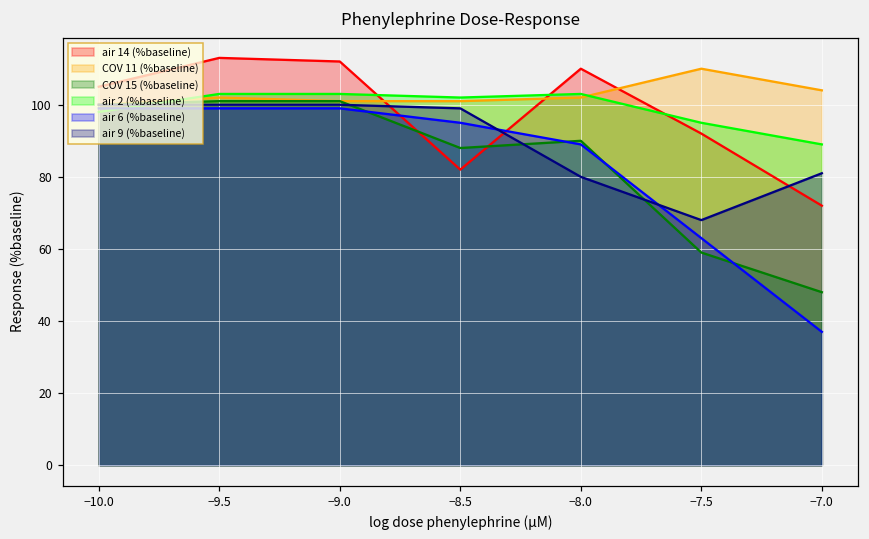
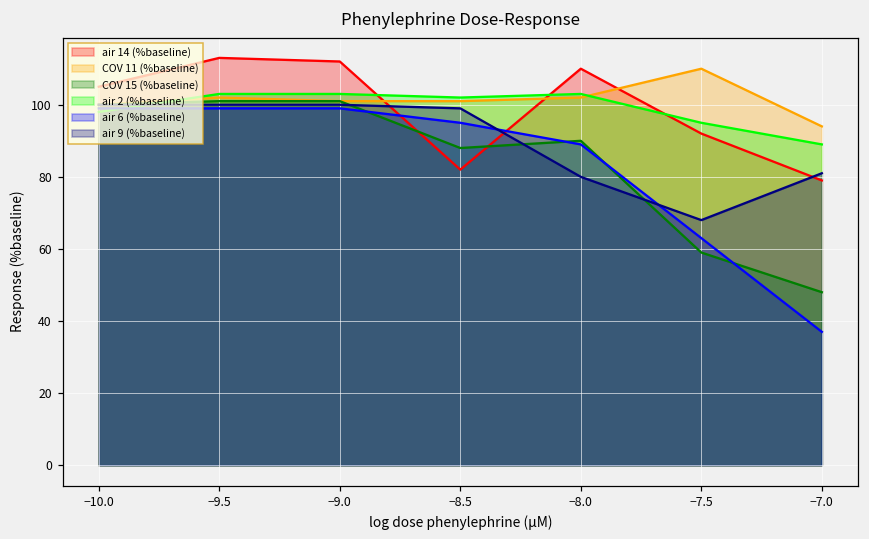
  {
    "air 14 (%baseline)": {
      "−9.5": 113,
      "−9.0": 112,
      "−8.5": 82,
      "−8.0": 110,
      "−7.5": 92,
-     "−7.0": 72
+     "−7.0": 79
    },
    "COV 11 (%baseline)": {
      "−9.5": 102,
      "−8.5": 101,
      "−8.0": 102,
      "−7.5": 110,
-     "−7.0": 104
+     "−7.0": 94
    }
  }
